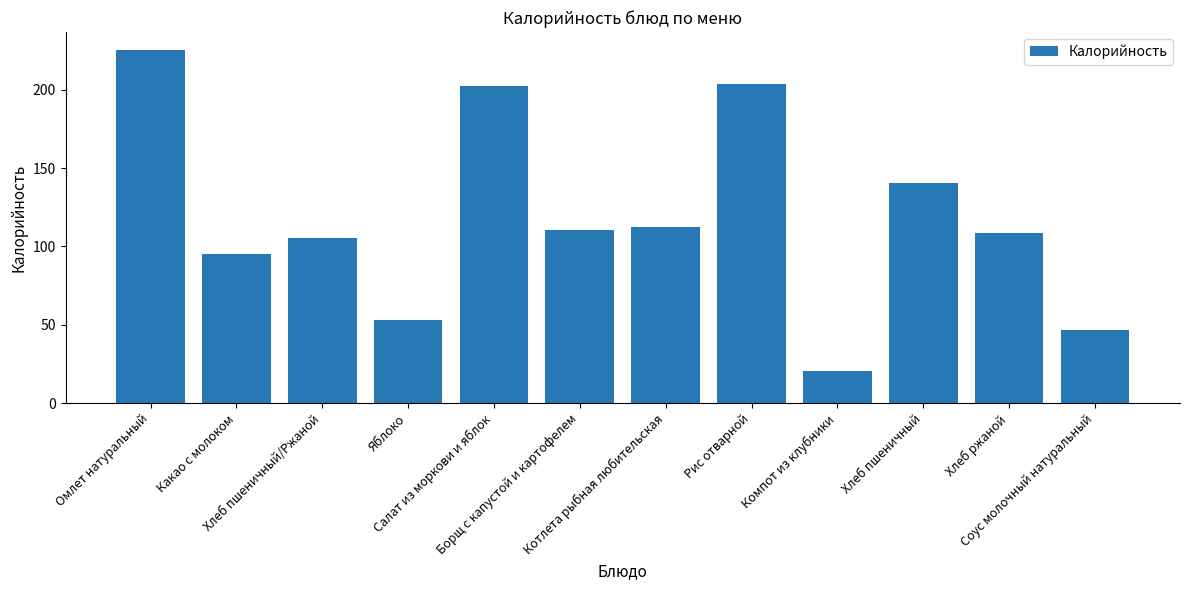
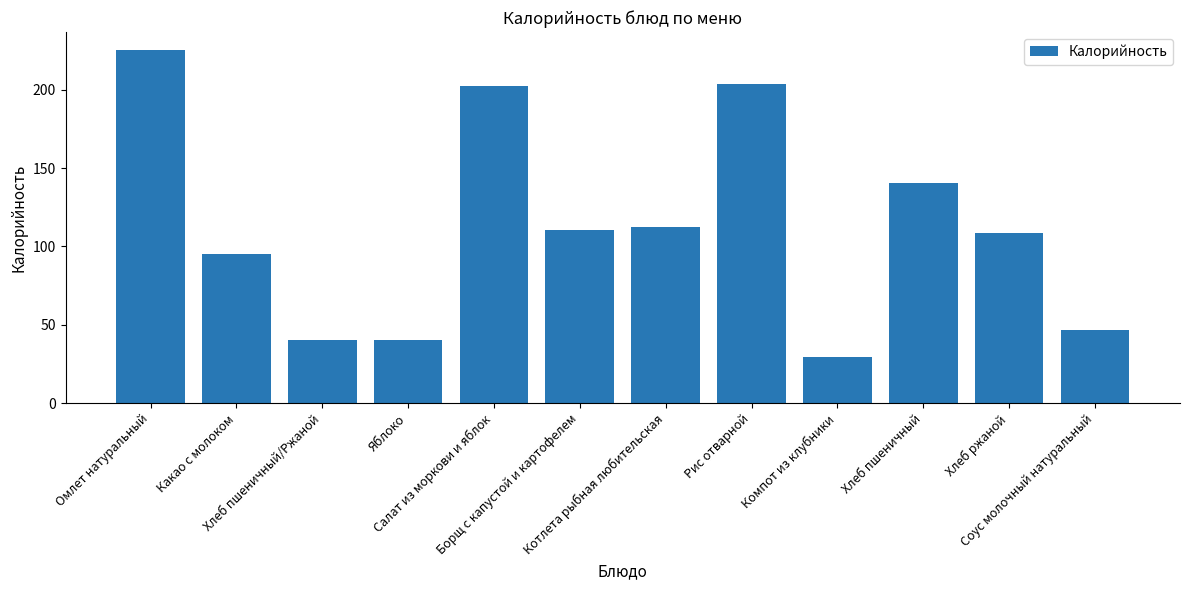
  {
    "Омлет натуральный": 226,
    "Какао с молоком": 95,
-   "Хлеб пшеничный/Ржаной": 106,
-   "Яблоко": 53,
+   "Хлеб пшеничный/Ржаной": 41,
+   "Яблоко": 40,
    "Салат из моркови и яблок": 202,
    "Борщ с капустой и картофелем": 110,
    "Котлета рыбная любительская": 112,
    "Рис отварной": 204,
-   "Компот из клубники": 20,
+   "Компот из клубники": 29,
    "Хлеб пшеничный": 141,
    "Хлеб ржаной": 109,
    "Соус молочный натуральный": 47
  }
